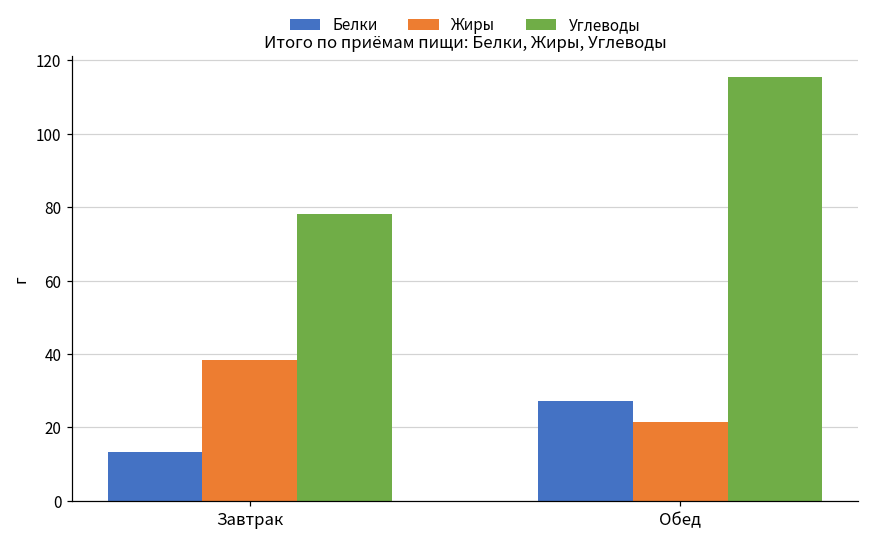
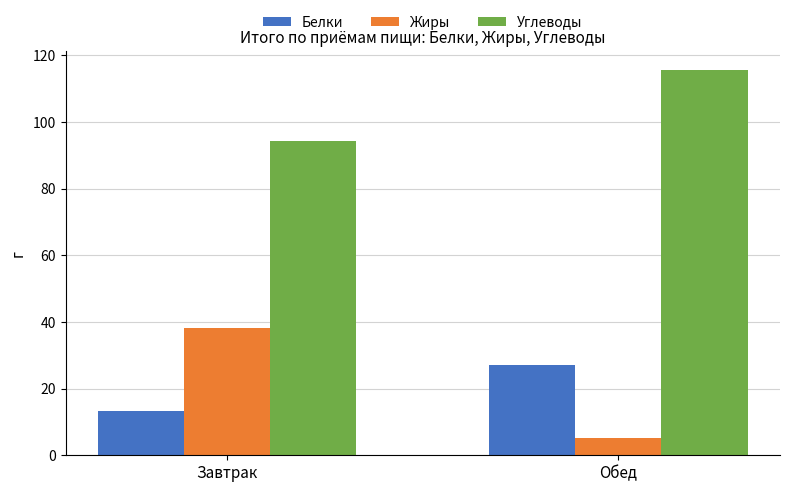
  {
    "Белки": {
      "Завтрак": 13,
      "Обед": 27
    },
    "Жиры": {
      "Завтрак": 38,
-     "Обед": 21
+     "Обед": 5
    },
    "Углеводы": {
-     "Завтрак": 78,
+     "Завтрак": 94,
      "Обед": 115
    }
  }
